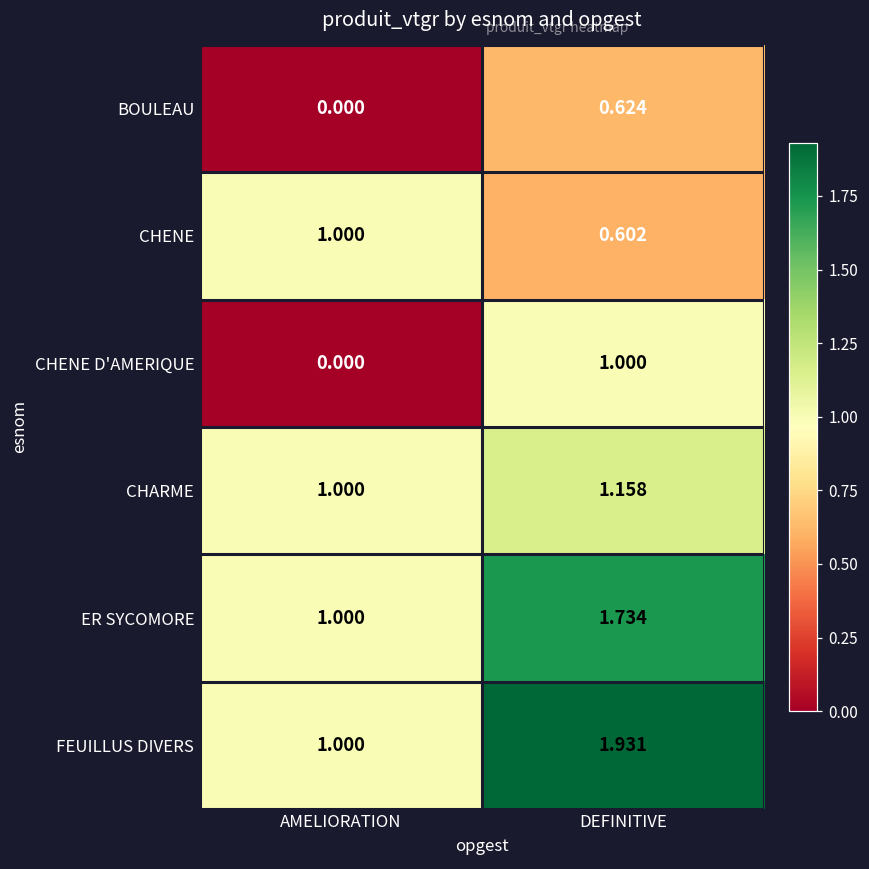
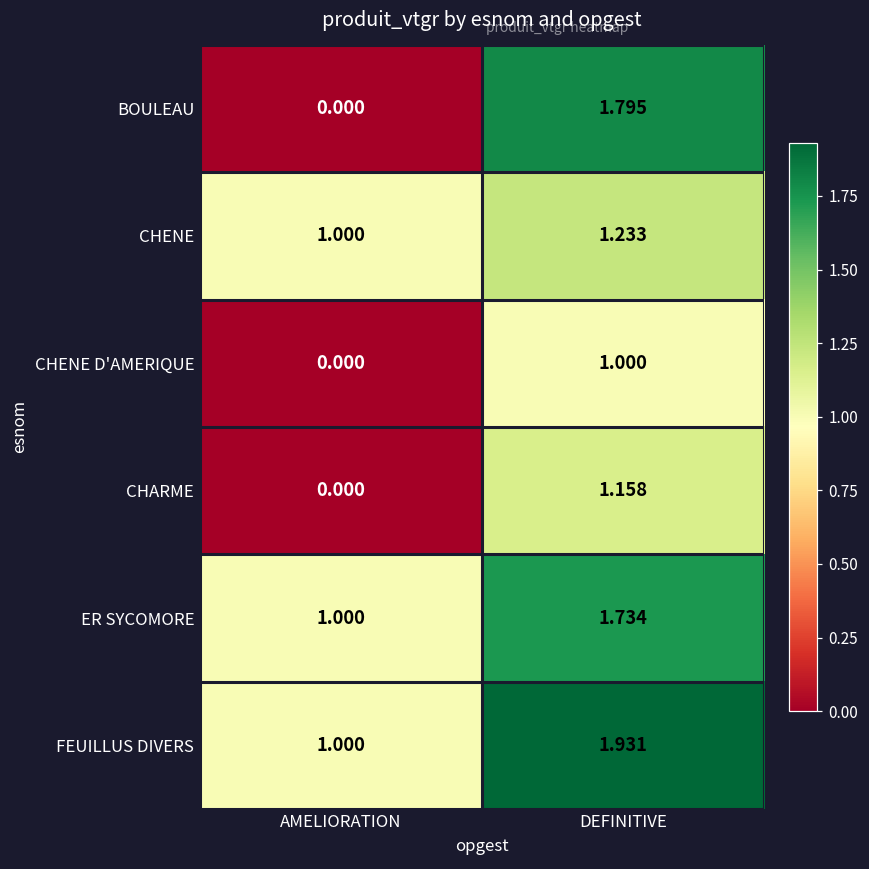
  {
    "BOULEAU": {
      "AMELIORATION": 0.000,
-     "DEFINITIVE": 0.624
+     "DEFINITIVE": 1.795
    },
    "CHENE": {
      "AMELIORATION": 1.000,
-     "DEFINITIVE": 0.602
+     "DEFINITIVE": 1.233
    },
    "CHENE D'AMERIQUE": {
      "AMELIORATION": 0.000,
      "DEFINITIVE": 1.000
    },
    "CHARME": {
-     "AMELIORATION": 1.000,
+     "AMELIORATION": 0.000,
      "DEFINITIVE": 1.158
    },
    "ER SYCOMORE": {
      "AMELIORATION": 1.000,
      "DEFINITIVE": 1.734
    },
    "FEUILLUS DIVERS": {
      "AMELIORATION": 1.000,
      "DEFINITIVE": 1.931
    }
  }
